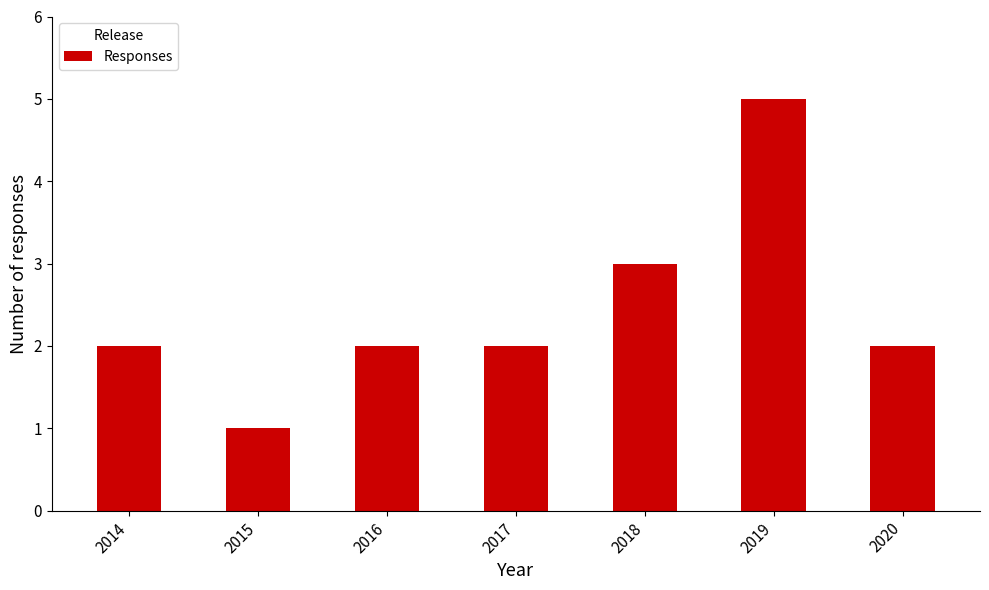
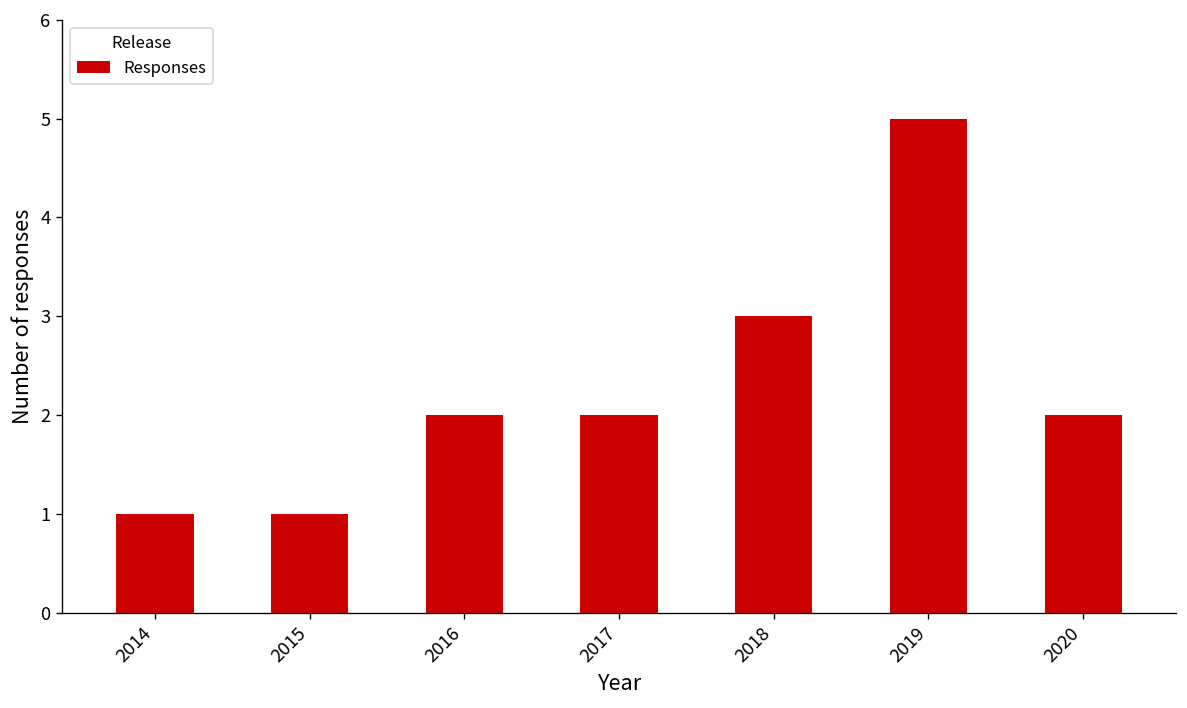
  {
-   "2014": 2,
+   "2014": 1,
    "2015": 1,
    "2016": 2,
    "2017": 2,
    "2018": 3,
    "2019": 5,
    "2020": 2
  }
